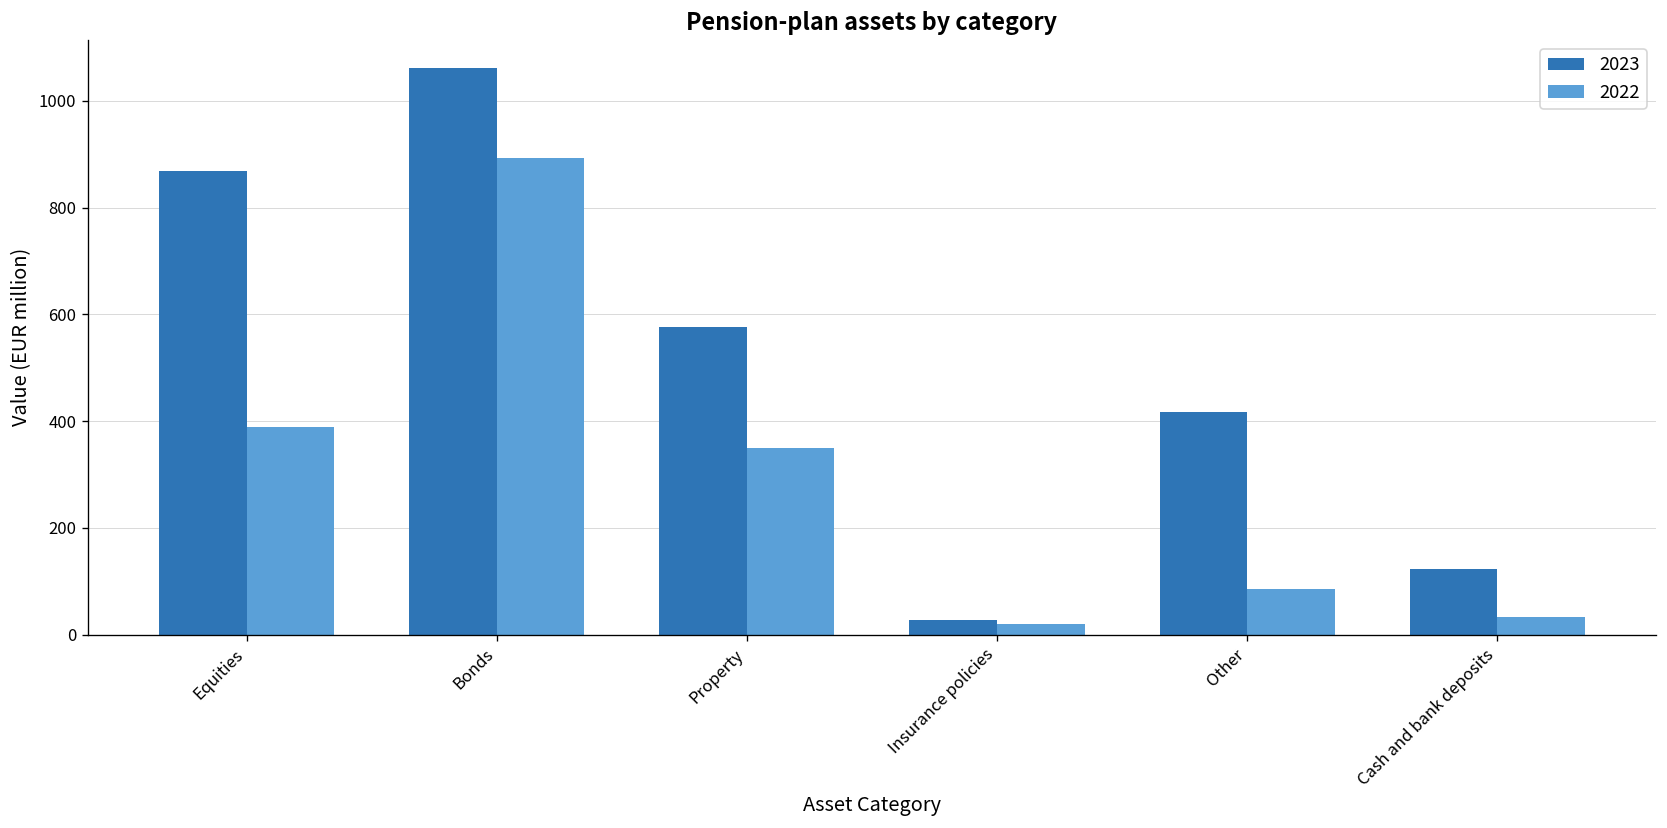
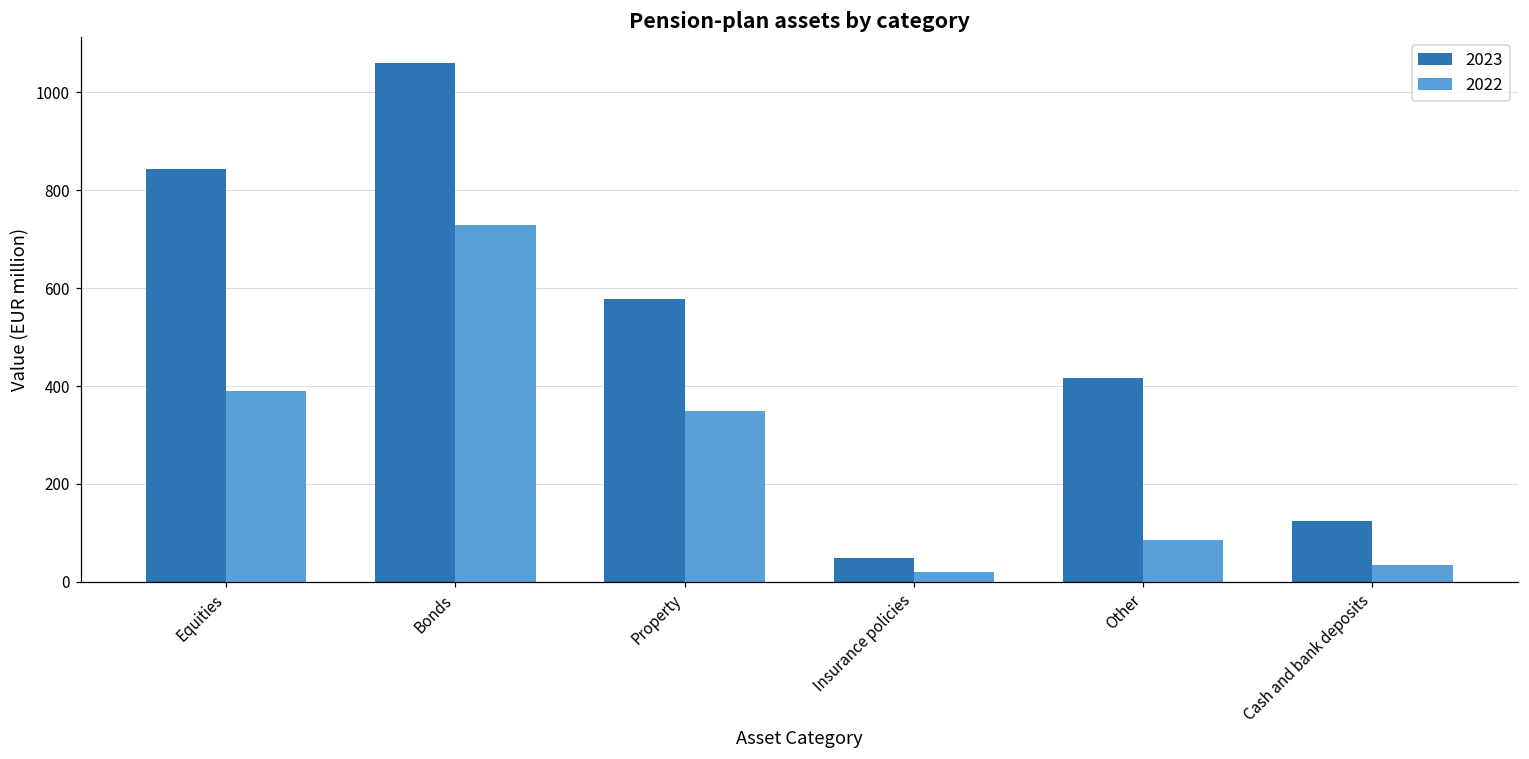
  {
    "2023": {
-     "Equities": 870,
+     "Equities": 840,
      "Bonds": 1060,
      "Property": 580,
-     "Insurance policies": 30,
+     "Insurance policies": 50,
      "Other": 420,
      "Cash and bank deposits": 120
    },
    "2022": {
      "Equities": 390,
-     "Bonds": 890,
+     "Bonds": 730,
      "Property": 350,
      "Insurance policies": 20,
      "Other": 90,
      "Cash and bank deposits": 30
    }
  }
